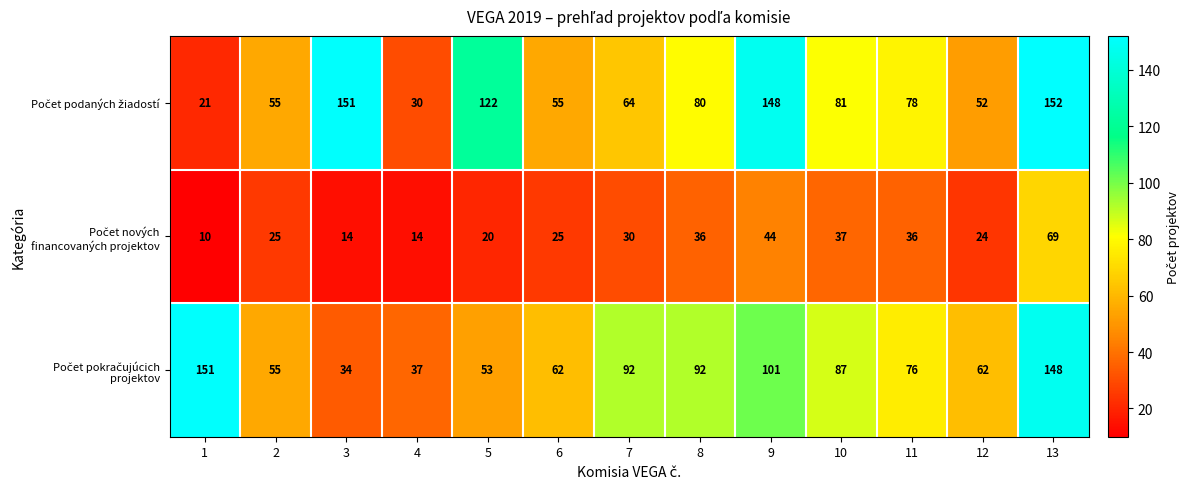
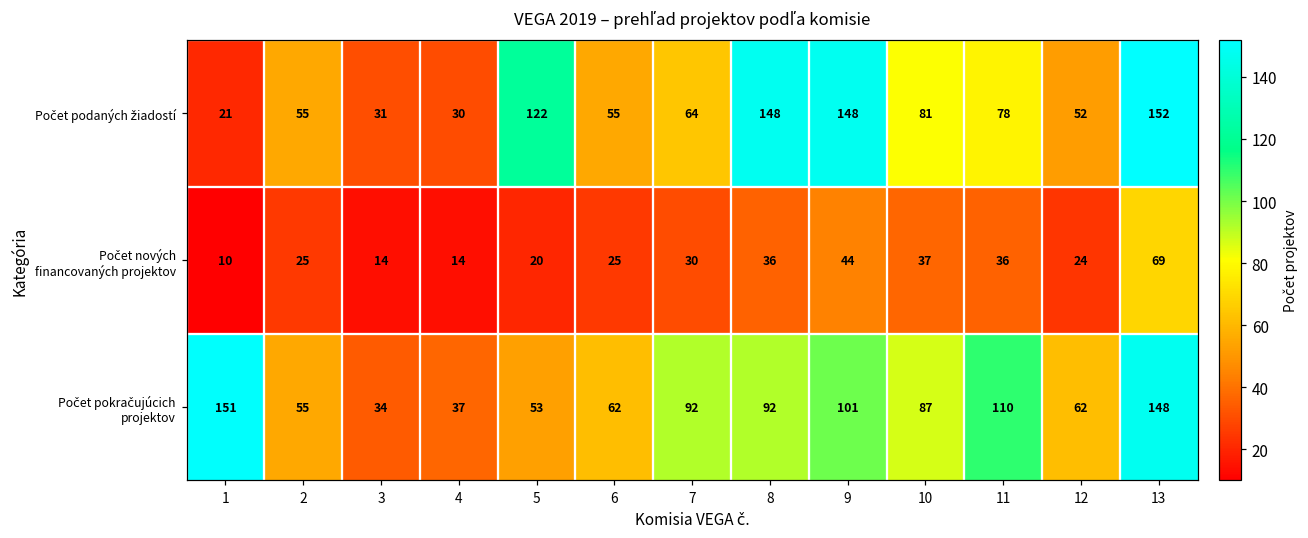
  {
    "Počet podaných žiadostí": {
      "1": 21,
      "2": 55,
-     "3": 151,
+     "3": 31,
      "4": 30,
      "5": 122,
      "6": 55,
      "7": 64,
-     "8": 80,
+     "8": 148,
      "9": 148,
      "10": 81,
      "11": 78,
      "12": 52,
      "13": 152
    },
    "Počet nových financovaných projektov": {
      "1": 10,
      "2": 25,
      "3": 14,
      "4": 14,
      "5": 20,
      "6": 25,
      "7": 30,
      "8": 36,
      "9": 44,
      "10": 37,
      "11": 36,
      "12": 24,
      "13": 69
    },
    "Počet pokračujúcich projektov": {
      "1": 151,
      "2": 55,
      "3": 34,
      "4": 37,
      "5": 53,
      "6": 62,
      "7": 92,
      "8": 92,
      "9": 101,
      "10": 87,
-     "11": 76,
+     "11": 110,
      "12": 62,
      "13": 148
    }
  }
